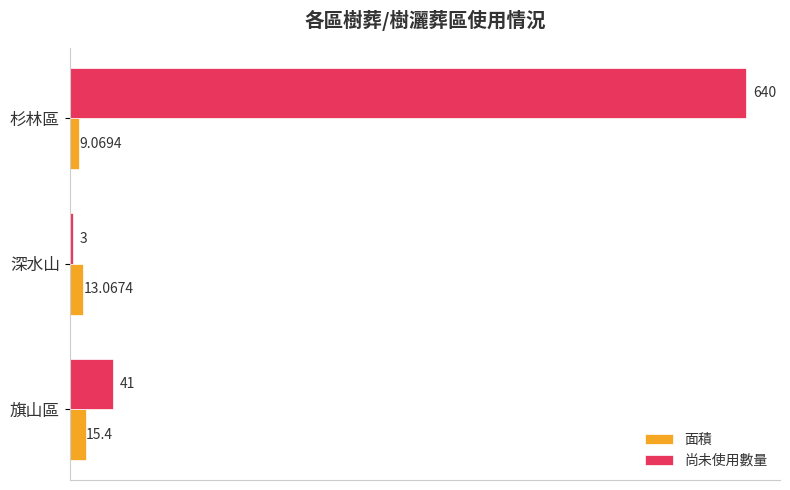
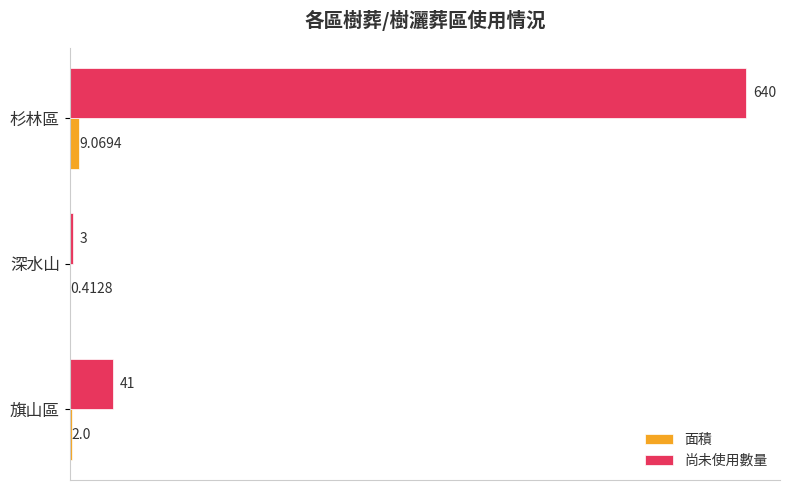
  {
    "面積": {
      "杉林區": 9.0694,
-     "深水山": 13.0674,
-     "旗山區": 15.4
+     "深水山": 0.4128,
+     "旗山區": 2.0
    },
    "尚未使用數量": {
      "杉林區": 640,
      "深水山": 3,
      "旗山區": 41
    }
  }
